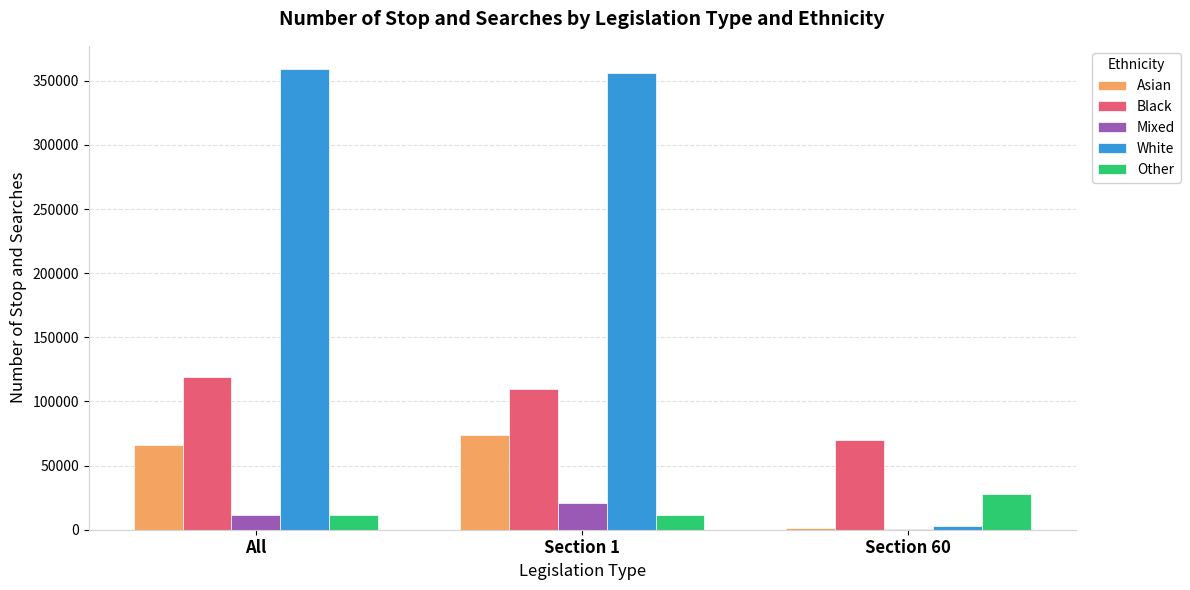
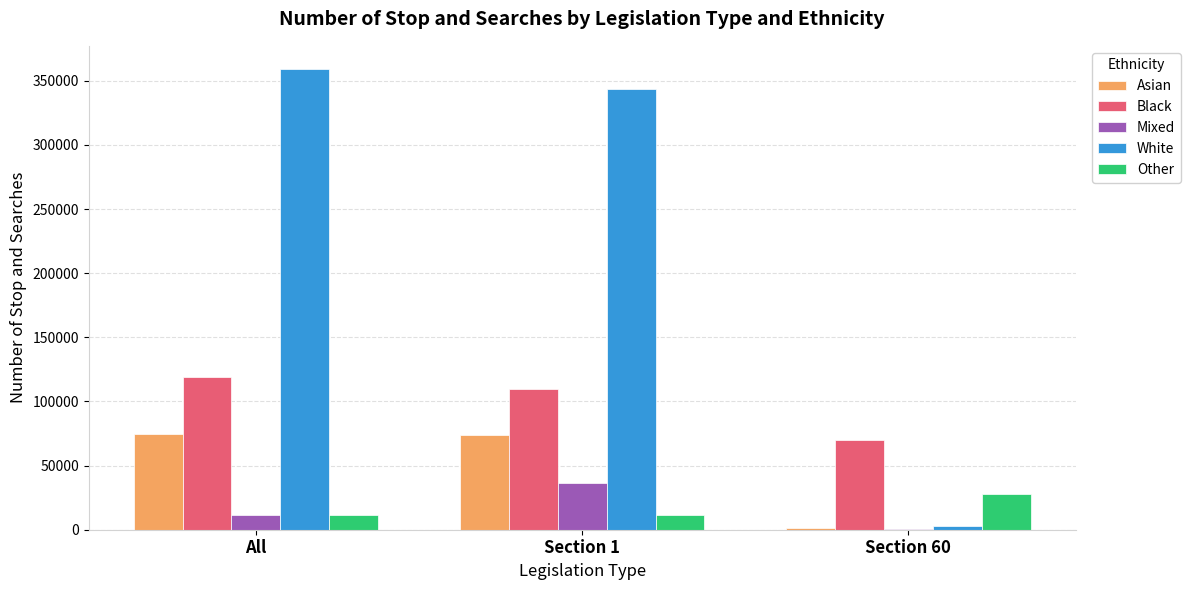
  {
    "Asian": {
-     "All": 66000,
+     "All": 75000,
      "Section 1": 74000
    },
    "Black": {
      "All": 119000,
      "Section 1": 110000,
      "Section 60": 70000
    },
    "Mixed": {
      "All": 12000,
-     "Section 1": 21000
+     "Section 1": 37000
    },
    "White": {
      "All": 359000,
-     "Section 1": 356000,
+     "Section 1": 344000,
      "Section 60": 3000
    },
    "Other": {
      "All": 11000,
      "Section 1": 11000,
      "Section 60": 28000
    }
  }
